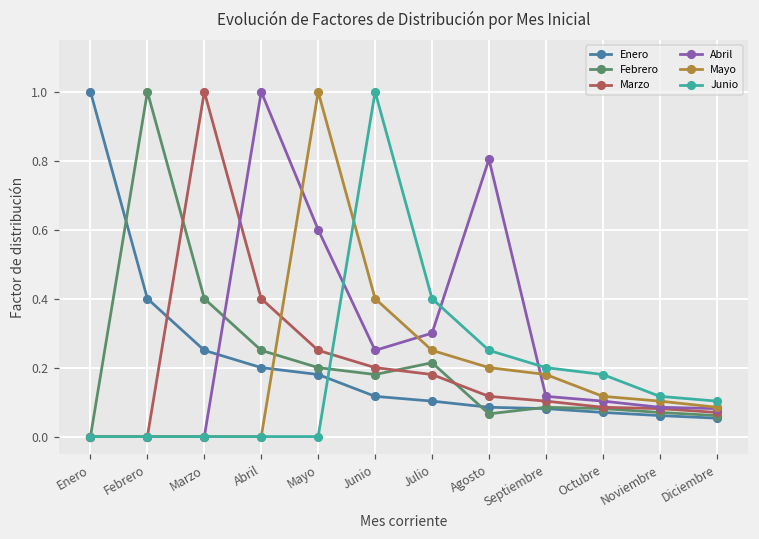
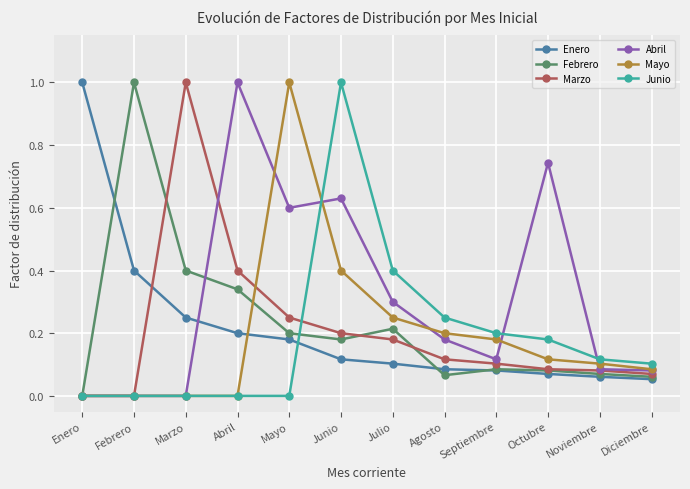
  {
    "Febrero": {
      "Febrero": 1.00,
      "Marzo": 0.40,
-     "Abril": 0.25,
+     "Abril": 0.34,
      "Mayo": 0.20,
      "Junio": 0.18,
      "Julio": 0.21,
      "Agosto": 0.07,
      "Noviembre": 0.07
    },
    "Abril": {
      "Abril": 1.00,
      "Mayo": 0.60,
-     "Junio": 0.25,
+     "Junio": 0.63,
      "Julio": 0.30,
-     "Agosto": 0.80,
+     "Agosto": 0.18,
      "Septiembre": 0.12,
-     "Octubre": 0.10
+     "Octubre": 0.74
    }
  }
